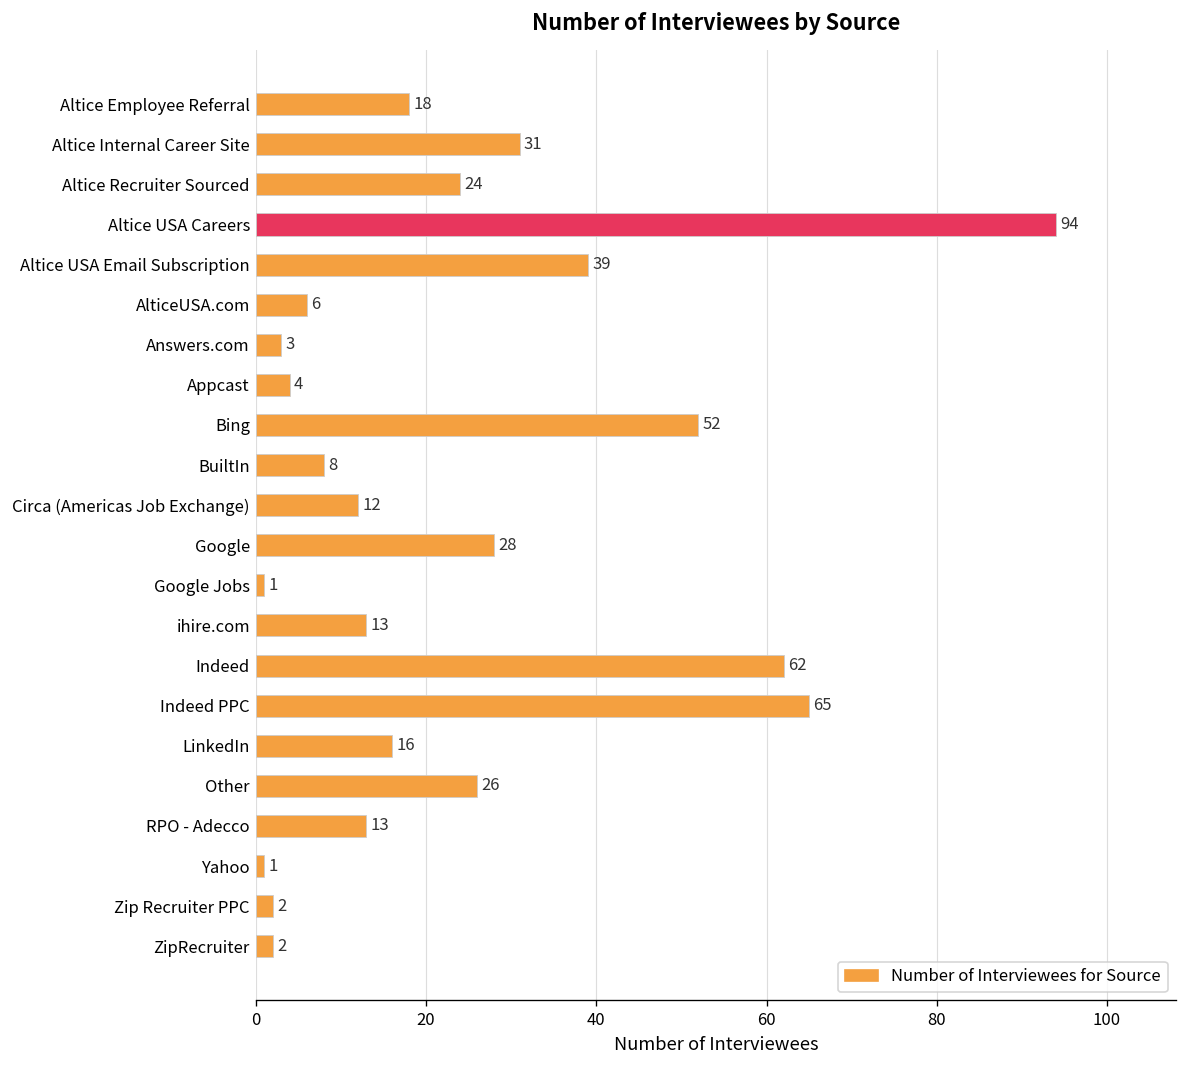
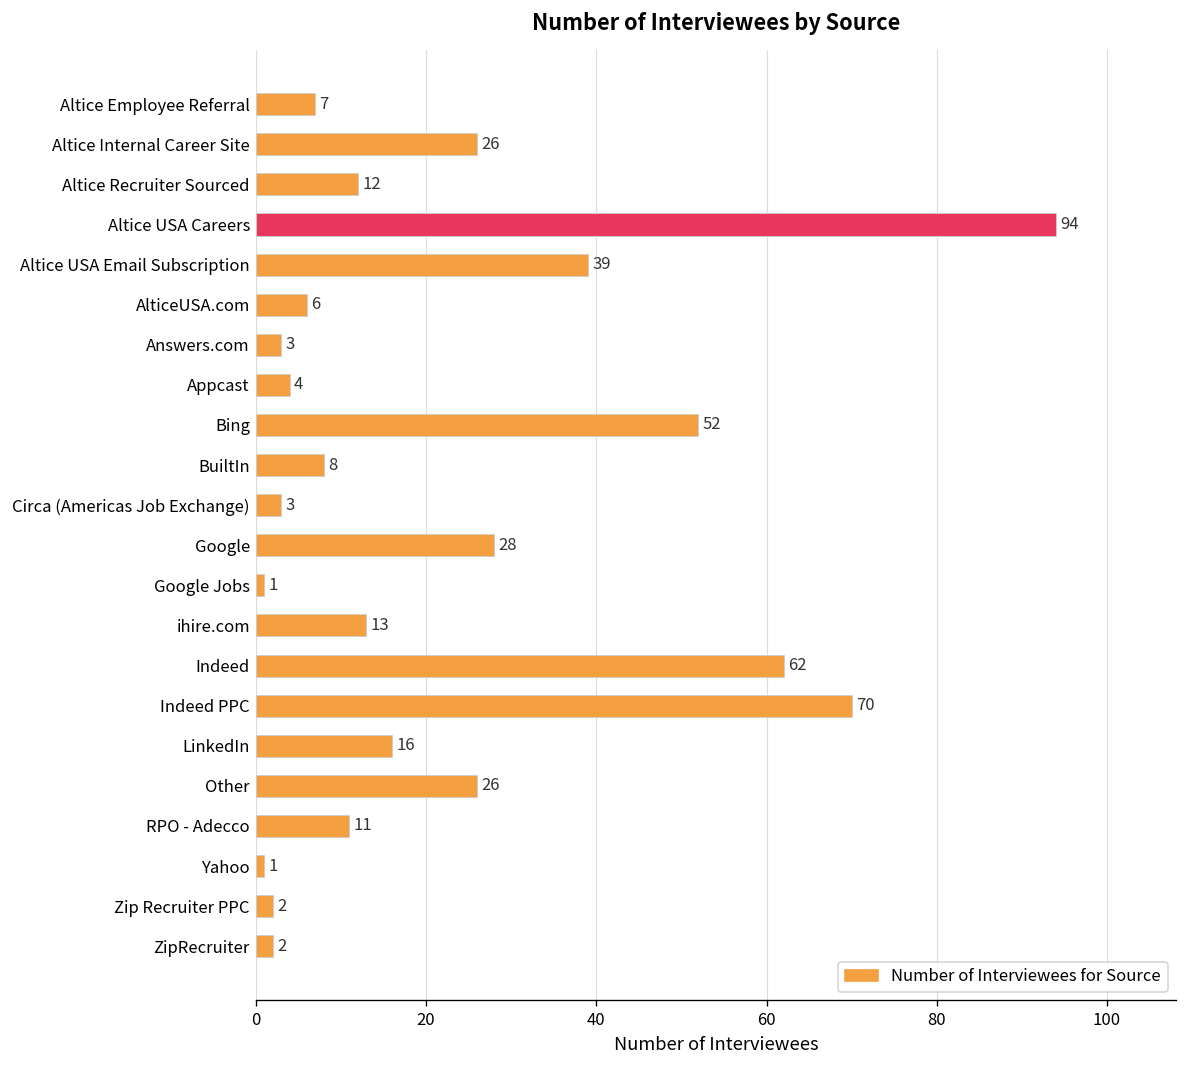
  {
-   "Altice Employee Referral": 18,
-   "Altice Internal Career Site": 31,
-   "Altice Recruiter Sourced": 24,
+   "Altice Employee Referral": 7,
+   "Altice Internal Career Site": 26,
+   "Altice Recruiter Sourced": 12,
    "Altice USA Careers": 94,
    "Altice USA Email Subscription": 39,
    "AlticeUSA.com": 6,
    "Answers.com": 3,
    "Appcast": 4,
    "Bing": 52,
    "BuiltIn": 8,
-   "Circa (Americas Job Exchange)": 12,
+   "Circa (Americas Job Exchange)": 3,
    "Google": 28,
    "Google Jobs": 1,
    "ihire.com": 13,
    "Indeed": 62,
-   "Indeed PPC": 65,
+   "Indeed PPC": 70,
    "LinkedIn": 16,
    "Other": 26,
-   "RPO - Adecco": 13,
+   "RPO - Adecco": 11,
    "Yahoo": 1,
    "Zip Recruiter PPC": 2,
    "ZipRecruiter": 2
  }
